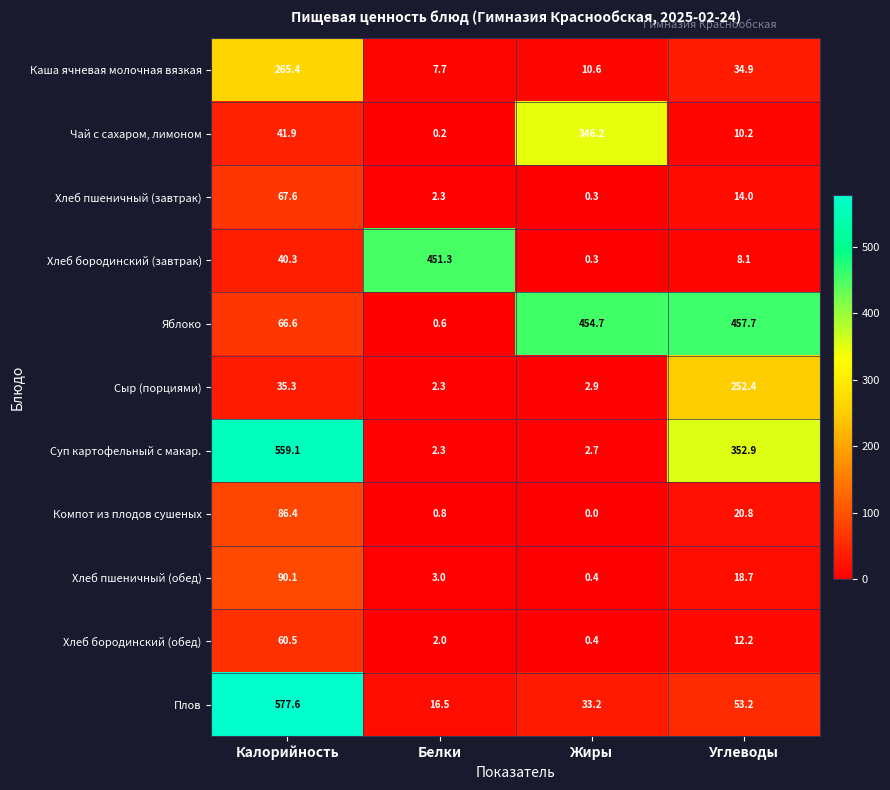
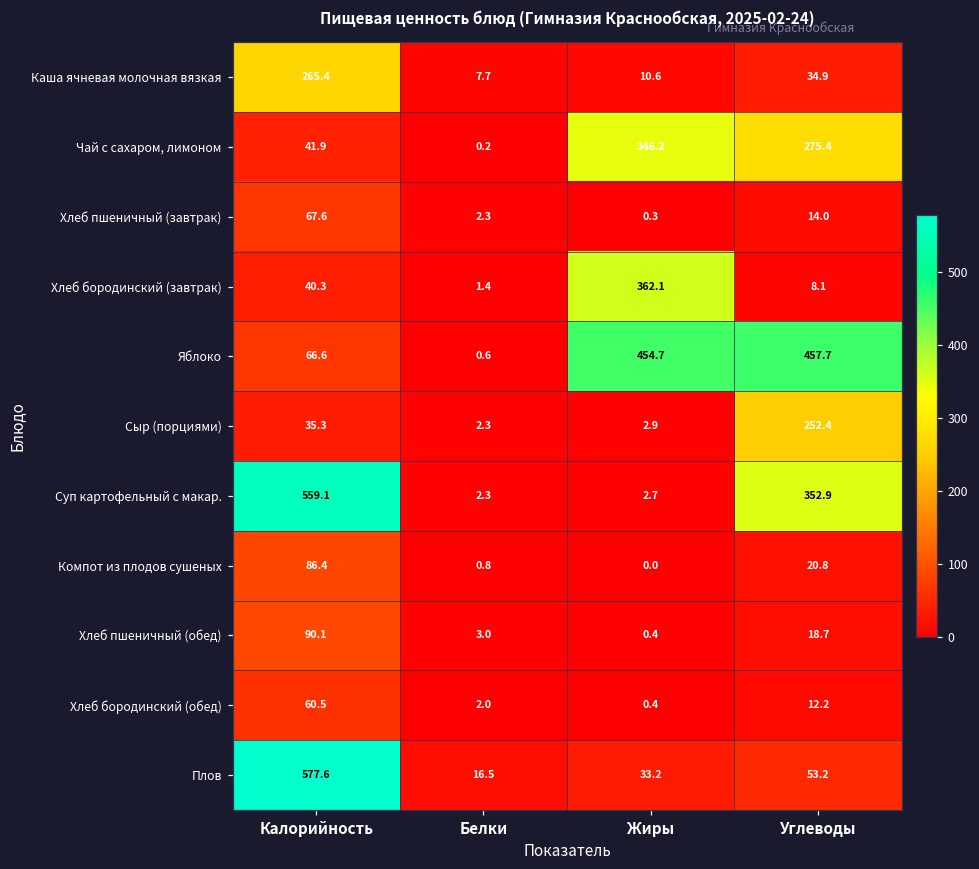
  {
    "Каша ячневая молочная вязкая": {
      "Калорийность": 265.4,
      "Белки": 7.7,
      "Жиры": 10.6,
      "Углеводы": 34.9
    },
    "Чай с сахаром, лимоном": {
      "Калорийность": 41.9,
      "Белки": 0.2,
      "Жиры": 346.2,
-     "Углеводы": 10.2
+     "Углеводы": 275.4
    },
    "Хлеб пшеничный (завтрак)": {
      "Калорийность": 67.6,
      "Белки": 2.3,
      "Жиры": 0.3,
      "Углеводы": 14.0
    },
    "Хлеб бородинский (завтрак)": {
      "Калорийность": 40.3,
-     "Белки": 451.3,
-     "Жиры": 0.3,
+     "Белки": 1.4,
+     "Жиры": 362.1,
      "Углеводы": 8.1
    },
    "Яблоко": {
      "Калорийность": 66.6,
      "Белки": 0.6,
      "Жиры": 454.7,
      "Углеводы": 457.7
    },
    "Сыр (порциями)": {
      "Калорийность": 35.3,
      "Белки": 2.3,
      "Жиры": 2.9,
      "Углеводы": 252.4
    },
    "Суп картофельный с макар.": {
      "Калорийность": 559.1,
      "Белки": 2.3,
      "Жиры": 2.7,
      "Углеводы": 352.9
    },
    "Компот из плодов сушеных": {
      "Калорийность": 86.4,
      "Белки": 0.8,
      "Жиры": 0.0,
      "Углеводы": 20.8
    },
    "Хлеб пшеничный (обед)": {
      "Калорийность": 90.1,
      "Белки": 3.0,
      "Жиры": 0.4,
      "Углеводы": 18.7
    },
    "Хлеб бородинский (обед)": {
      "Калорийность": 60.5,
      "Белки": 2.0,
      "Жиры": 0.4,
      "Углеводы": 12.2
    },
    "Плов": {
      "Калорийность": 577.6,
      "Белки": 16.5,
      "Жиры": 33.2,
      "Углеводы": 53.2
    }
  }
